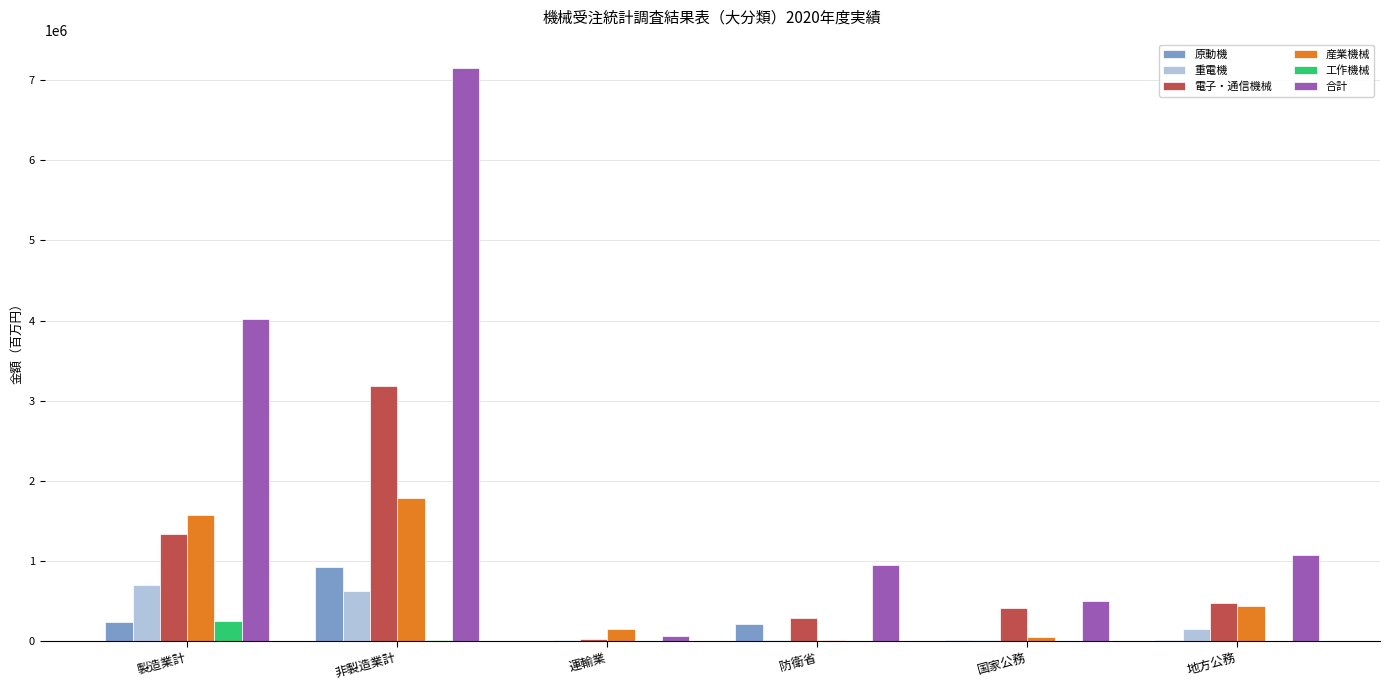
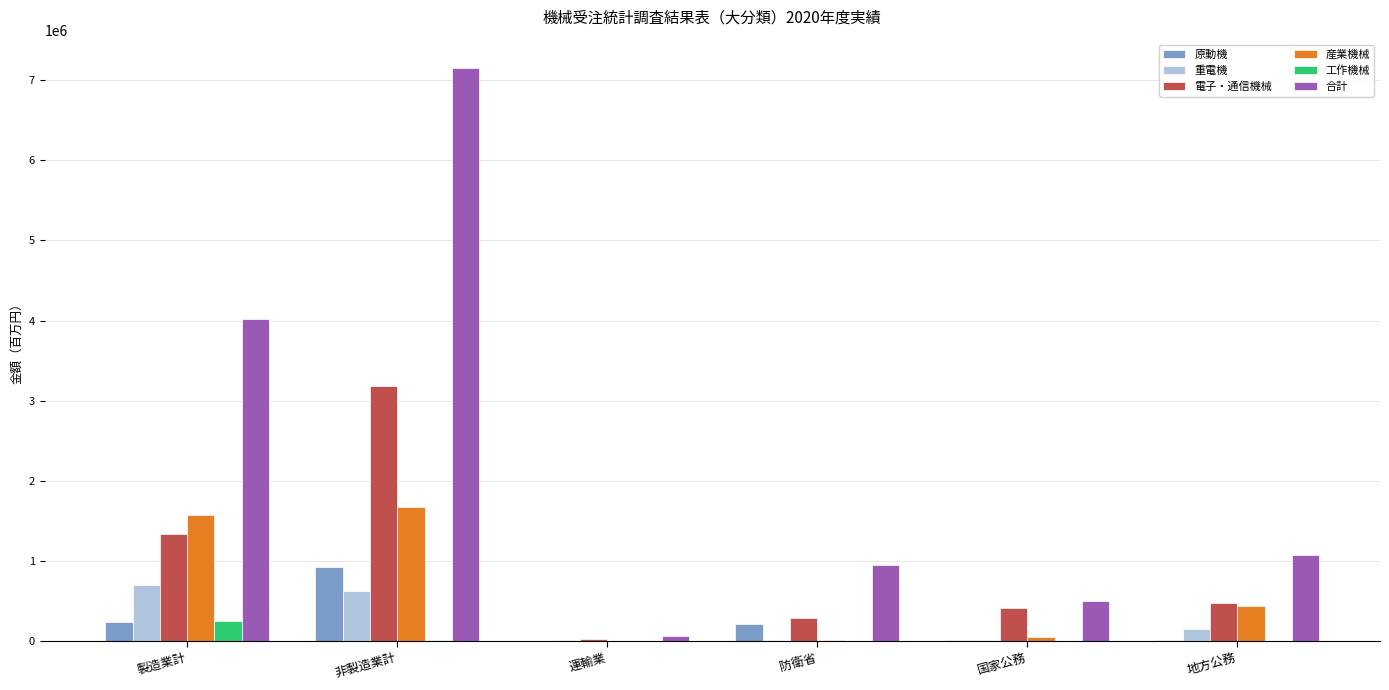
  {
    "原動機": {
      "製造業計": 200000,
      "非製造業計": 900000,
      "防衛省": 200000
    },
    "重電機": {
      "製造業計": 700000,
      "非製造業計": 600000,
      "地方公務": 100000
    },
    "電子・通信機械": {
      "製造業計": 1300000,
      "非製造業計": 3200000,
      "防衛省": 300000,
      "国家公務": 400000,
      "地方公務": 500000
    },
    "産業機械": {
      "製造業計": 1600000,
-     "非製造業計": 1800000,
-     "運輸業": 100000,
+     "非製造業計": 1700000,
+     "運輸業": 0,
      "国家公務": 0,
      "地方公務": 400000
    },
    "工作機械": {
      "製造業計": 300000,
      "運輸業": 0
    },
    "合計": {
      "製造業計": 4000000,
      "非製造業計": 7100000,
      "運輸業": 100000,
      "防衛省": 900000,
      "国家公務": 500000,
      "地方公務": 1100000
    }
  }
